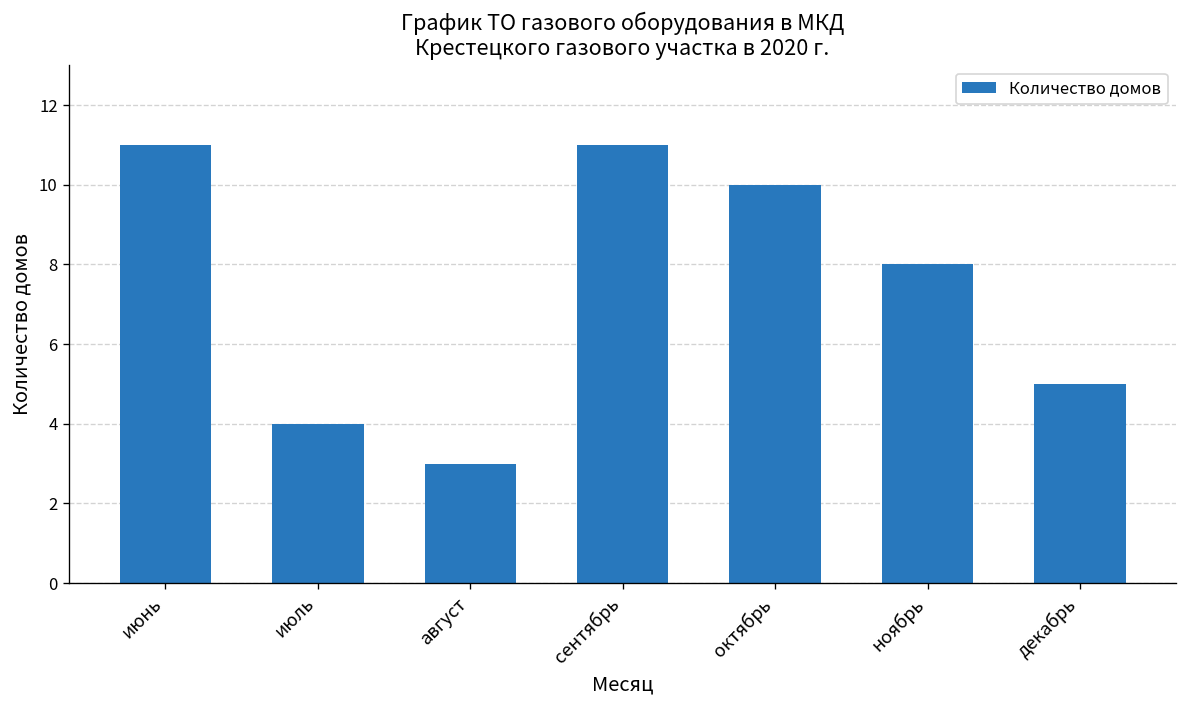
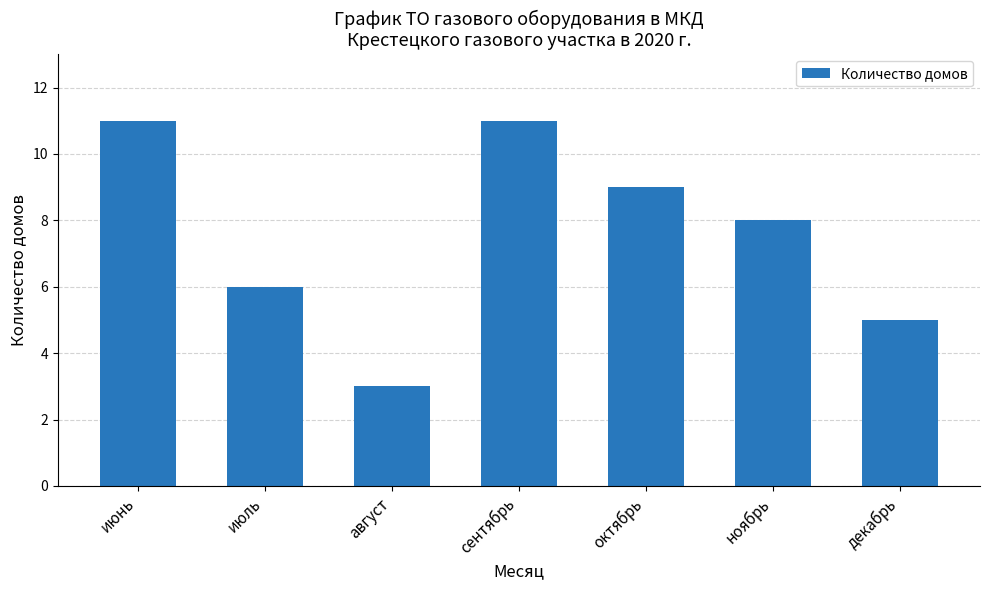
  {
    "июнь": 11,
-   "июль": 4,
+   "июль": 6,
    "август": 3,
    "сентябрь": 11,
-   "октябрь": 10,
+   "октябрь": 9,
    "ноябрь": 8,
    "декабрь": 5
  }
